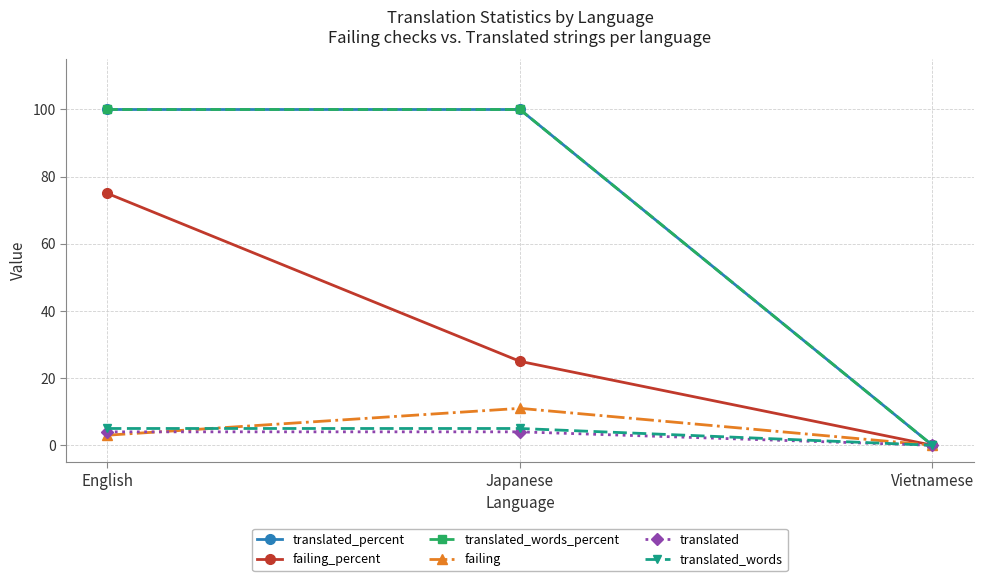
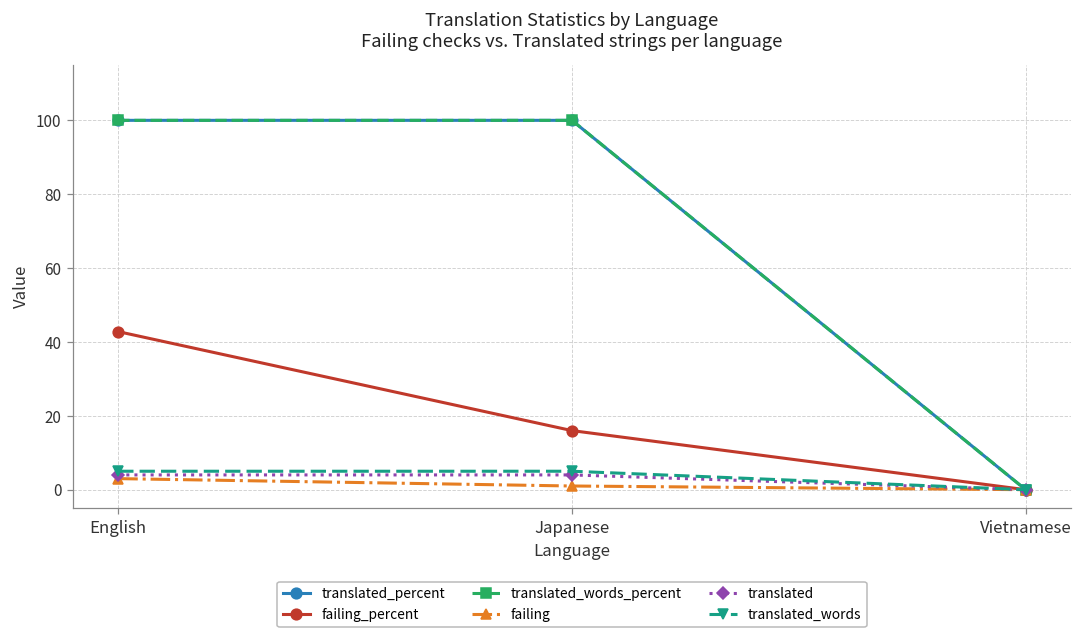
  {
    "failing_percent": {
-     "English": 75,
-     "Japanese": 25
+     "English": 43,
+     "Japanese": 16
    },
    "failing": {
      "English": 3,
-     "Japanese": 11
+     "Japanese": 1
    },
    "translated": {
      "English": 4,
      "Japanese": 4
    }
  }
